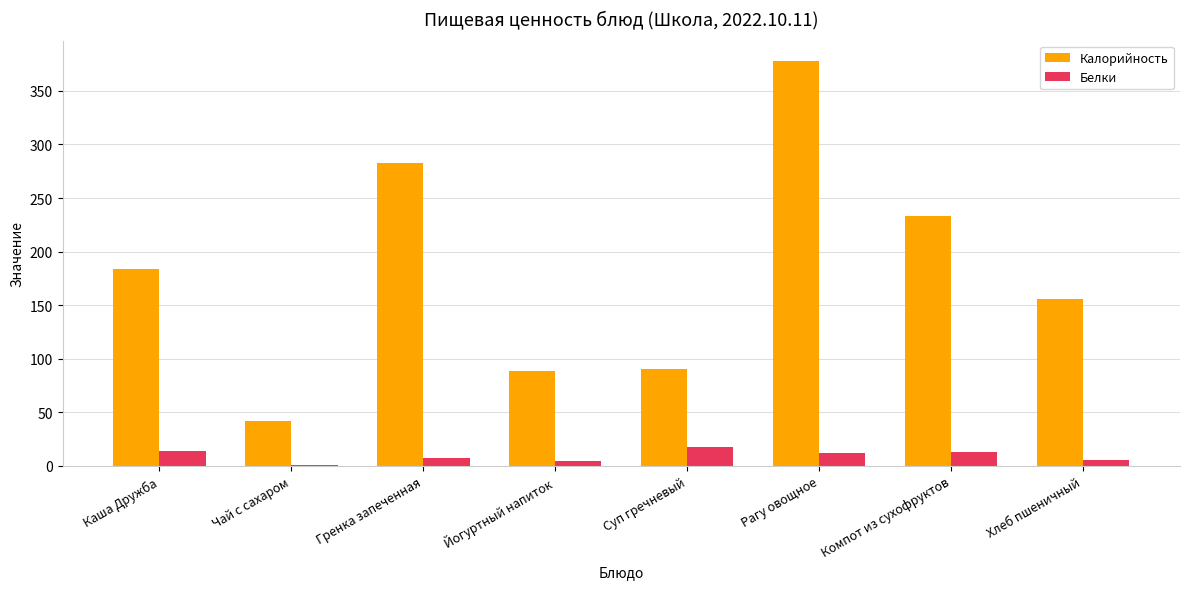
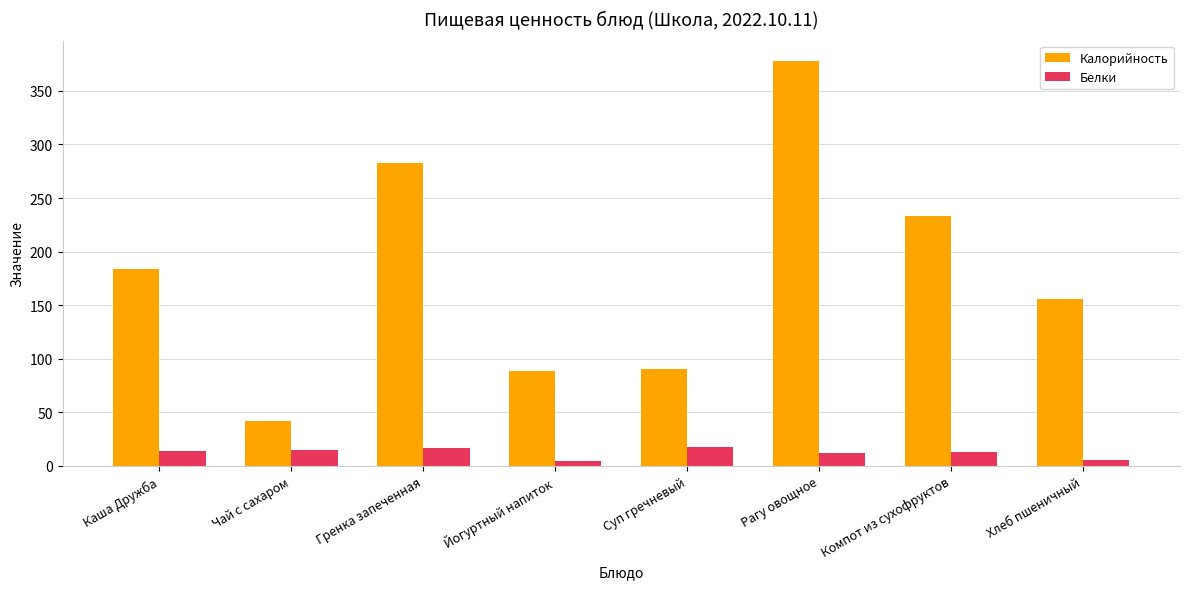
  {
    "Калорийность": {
      "Каша Дружба": 183,
      "Чай с сахаром": 42,
      "Гренка запеченная": 283,
      "Йогуртный напиток": 89,
      "Суп гречневый": 91,
      "Рагу овощное": 378,
      "Компот из сухофруктов": 233,
      "Хлеб пшеничный": 156
    },
    "Белки": {
      "Каша Дружба": 14,
-     "Чай с сахаром": 1,
-     "Гренка запеченная": 7,
+     "Чай с сахаром": 15,
+     "Гренка запеченная": 16,
      "Йогуртный напиток": 4,
      "Суп гречневый": 18,
      "Рагу овощное": 12,
      "Компот из сухофруктов": 13,
      "Хлеб пшеничный": 5
    }
  }
